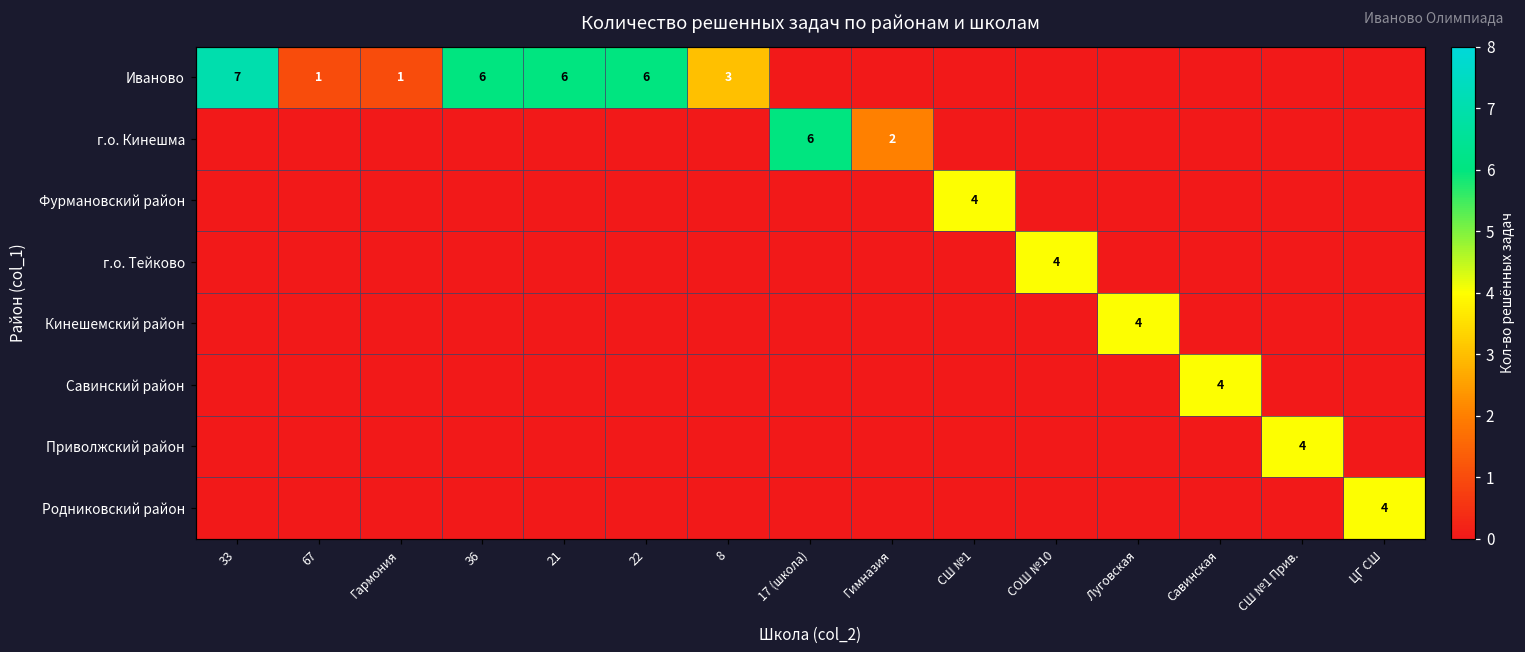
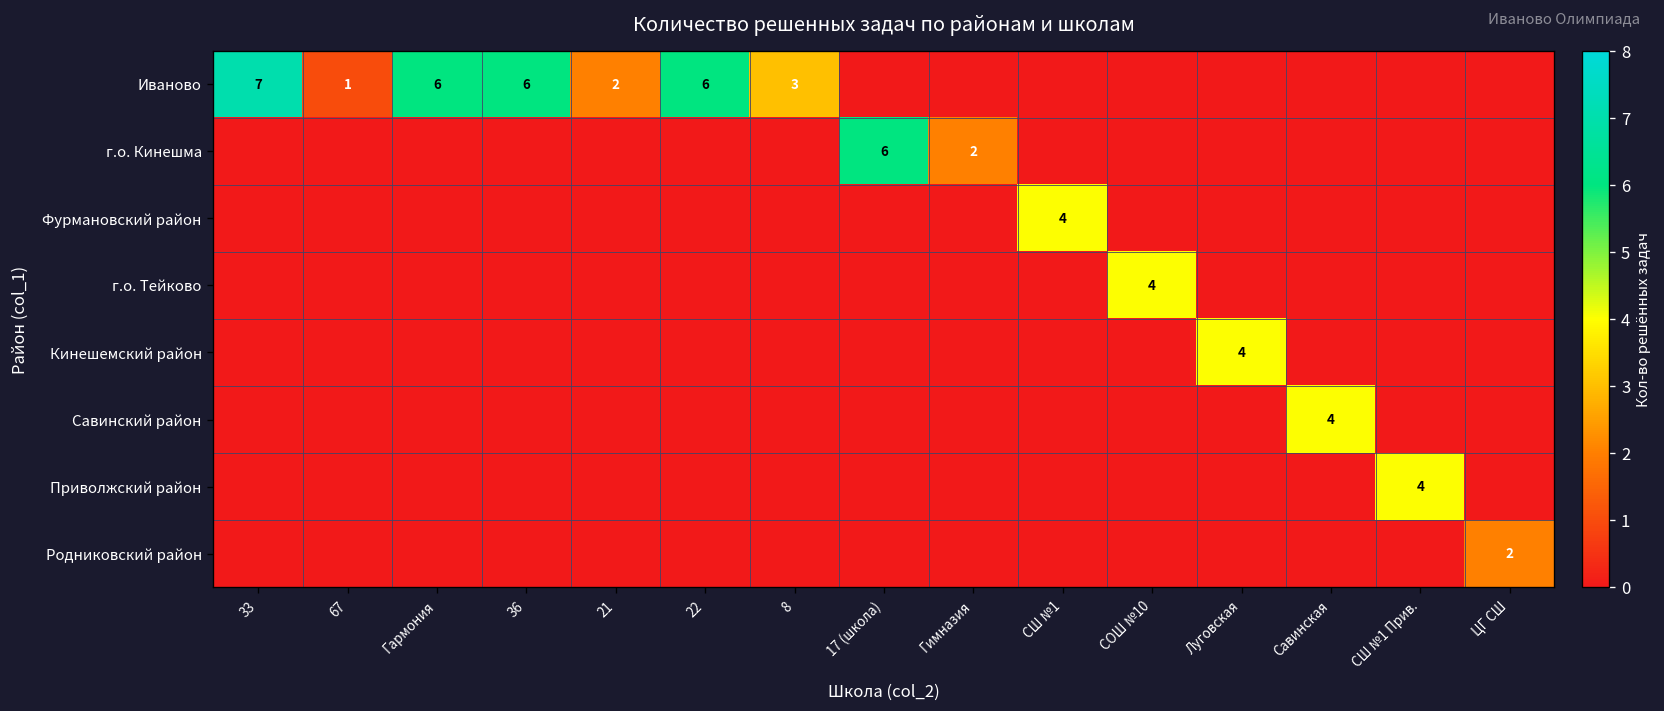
  {
    "Иваново": {
      "33": 7,
      "67": 1,
-     "Гармония": 1,
+     "Гармония": 6,
      "36": 6,
-     "21": 6,
+     "21": 2,
      "22": 6,
      "8": 3
    },
    "г.о. Кинешма": {
      "17 (школа)": 6,
      "Гимназия": 2
    },
    "Фурмановский район": {
      "СШ №1": 4
    },
    "г.о. Тейково": {
      "СОШ №10": 4
    },
    "Кинешемский район": {
      "Луговская": 4
    },
    "Савинский район": {
      "Савинская": 4
    },
    "Приволжский район": {
      "СШ №1 Прив.": 4
    },
    "Родниковский район": {
-     "ЦГ СШ": 4
+     "ЦГ СШ": 2
    }
  }
